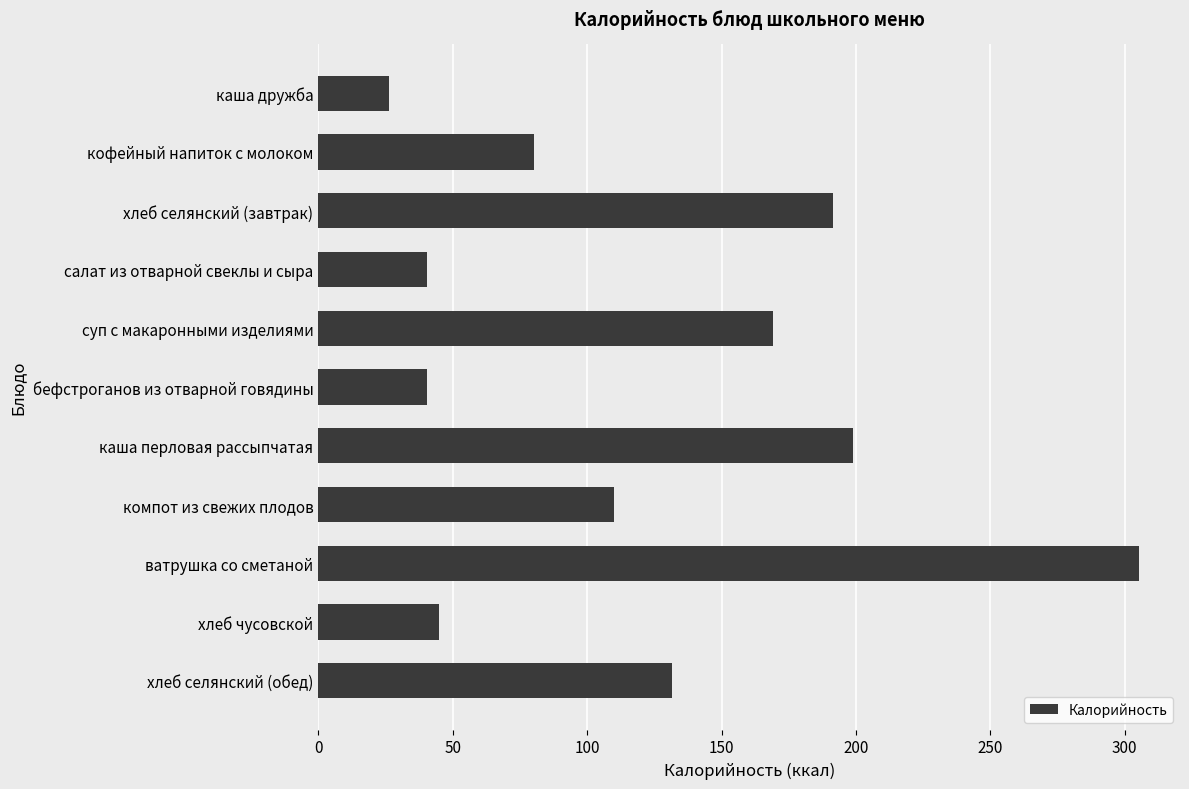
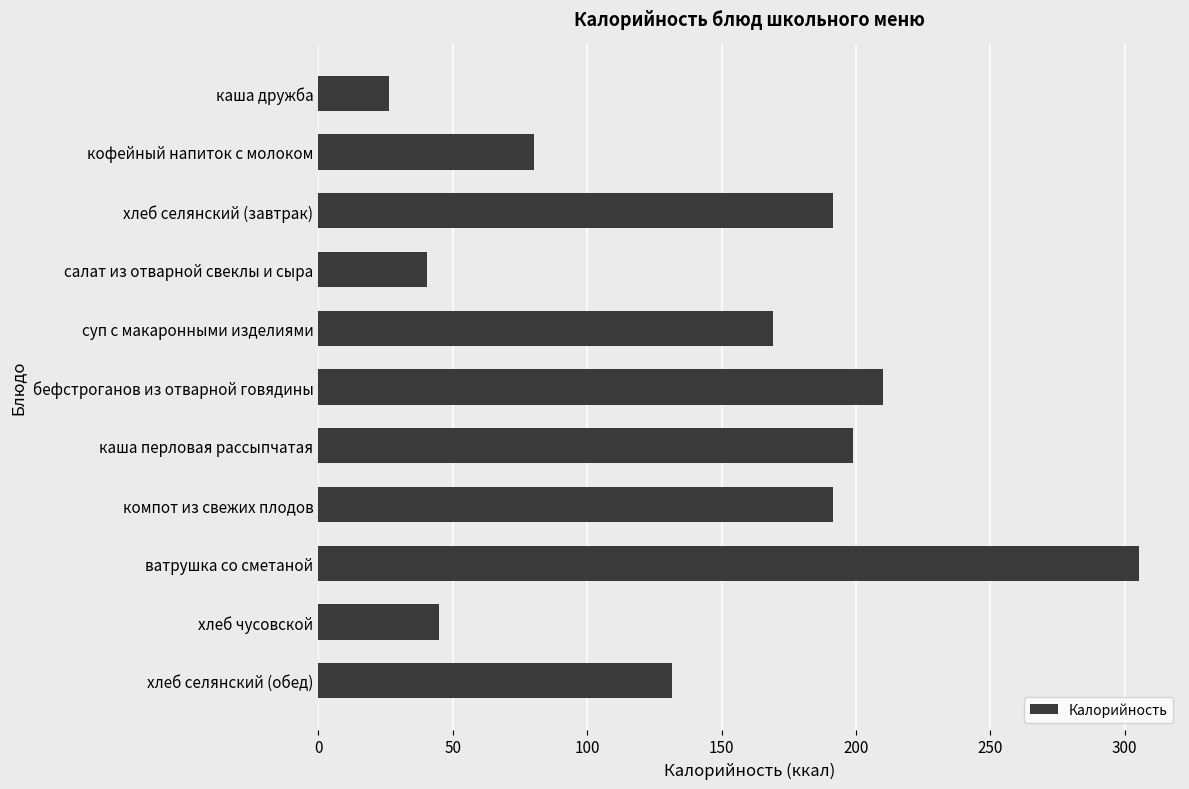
  {
    "каша дружба": 26,
    "кофейный напиток с молоком": 80,
    "хлеб селянский (завтрак)": 191,
    "салат из отварной свеклы и сыра": 40,
    "суп с макаронными изделиями": 169,
-   "бефстроганов из отварной говядины": 41,
+   "бефстроганов из отварной говядины": 210,
    "каша перловая рассыпчатая": 199,
-   "компот из свежих плодов": 110,
+   "компот из свежих плодов": 191,
    "ватрушка со сметаной": 305,
    "хлеб чусовской": 45,
    "хлеб селянский (обед)": 132
  }
